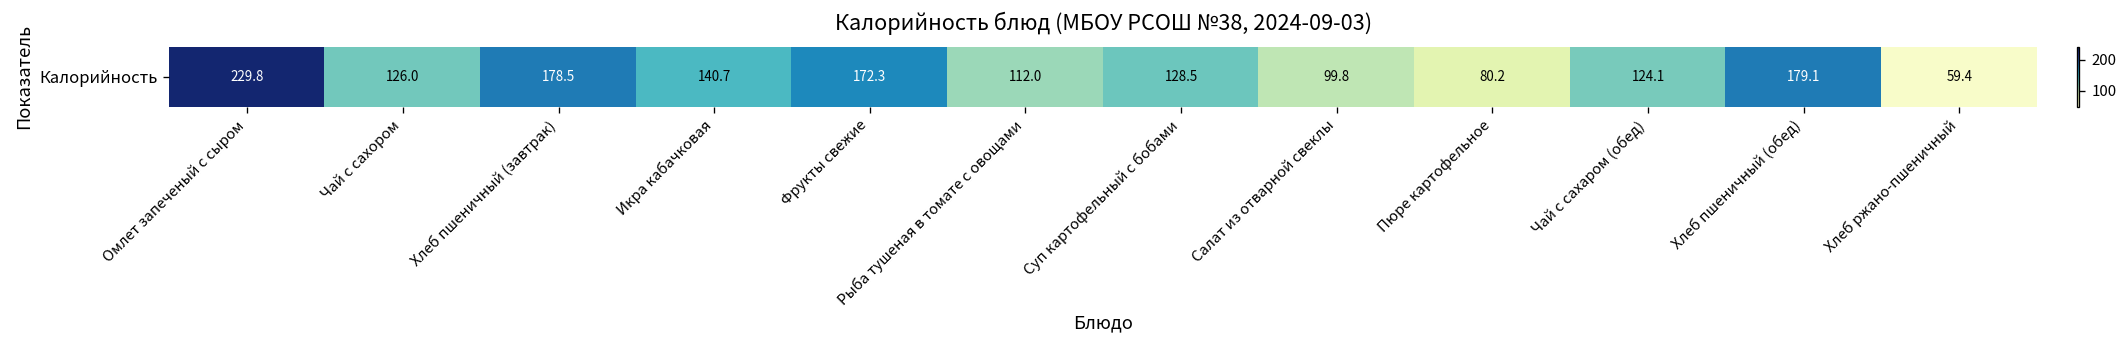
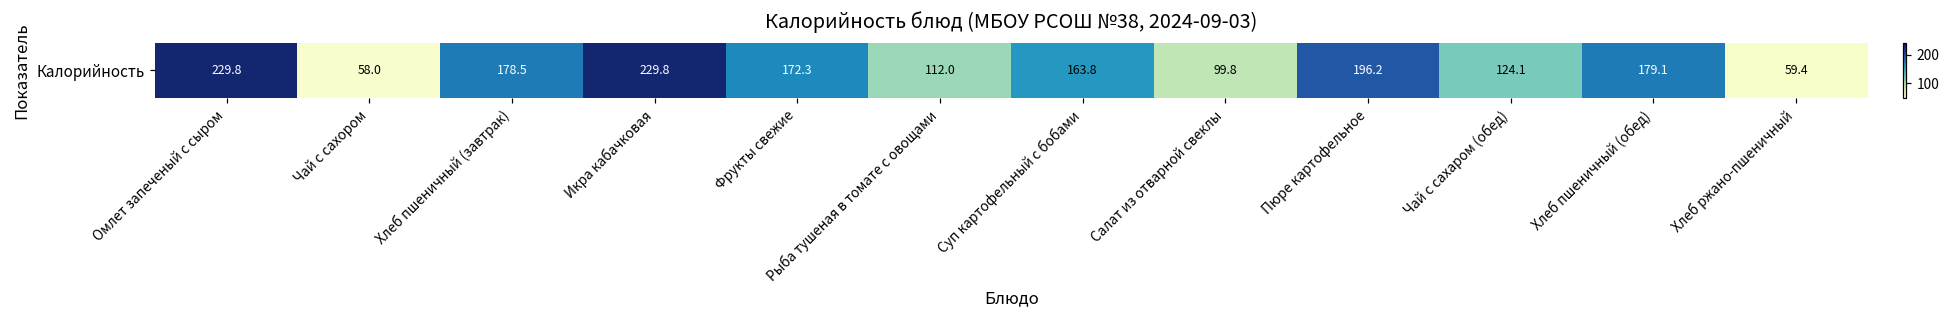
  {
    "Калорийность": {
      "Омлет запеченый с сыром": 229.8,
-     "Чай с сахором": 126.0,
+     "Чай с сахором": 58.0,
      "Хлеб пшеничный (завтрак)": 178.5,
-     "Икра кабачковая": 140.7,
+     "Икра кабачковая": 229.8,
      "Фрукты свежие": 172.3,
      "Рыба тушеная в томате с овощами": 112.0,
-     "Суп картофельный с бобами": 128.5,
+     "Суп картофельный с бобами": 163.8,
      "Салат из отварной свеклы": 99.8,
-     "Пюре картофельное": 80.2,
+     "Пюре картофельное": 196.2,
      "Чай с сахаром (обед)": 124.1,
      "Хлеб пшеничный (обед)": 179.1,
      "Хлеб ржано-пшеничный": 59.4
    }
  }
